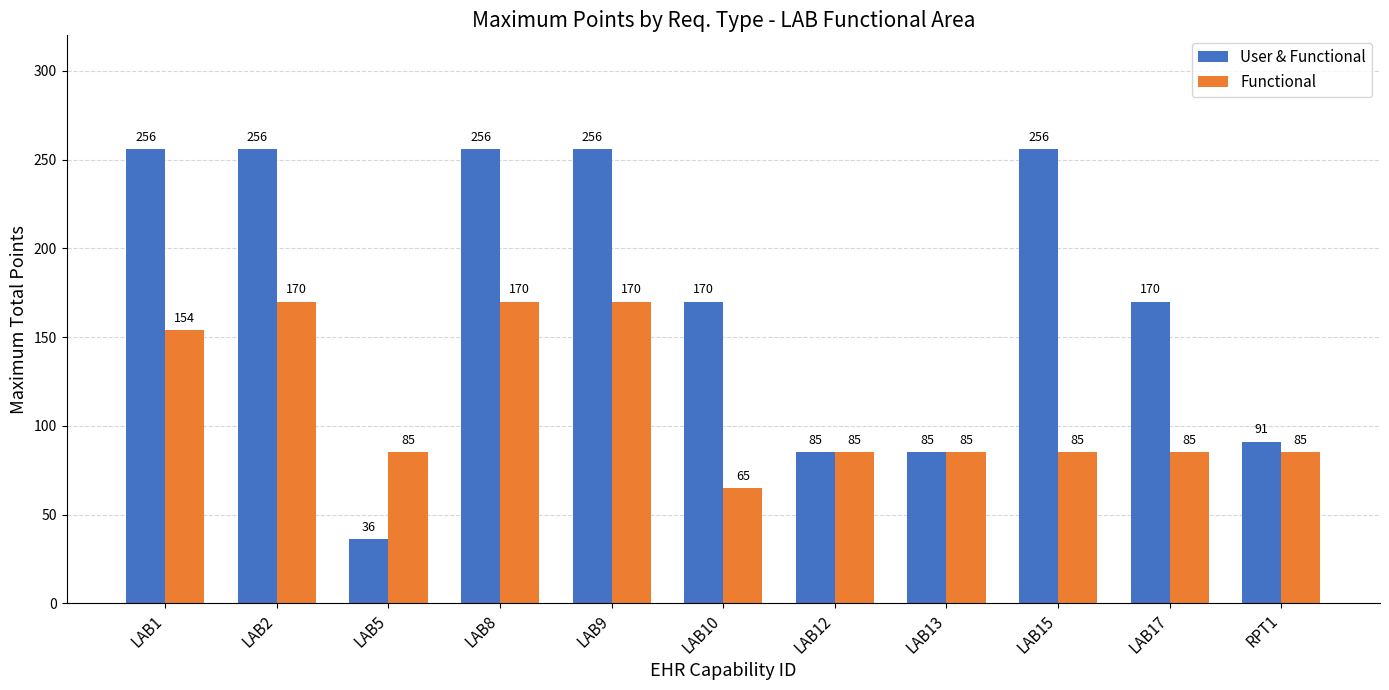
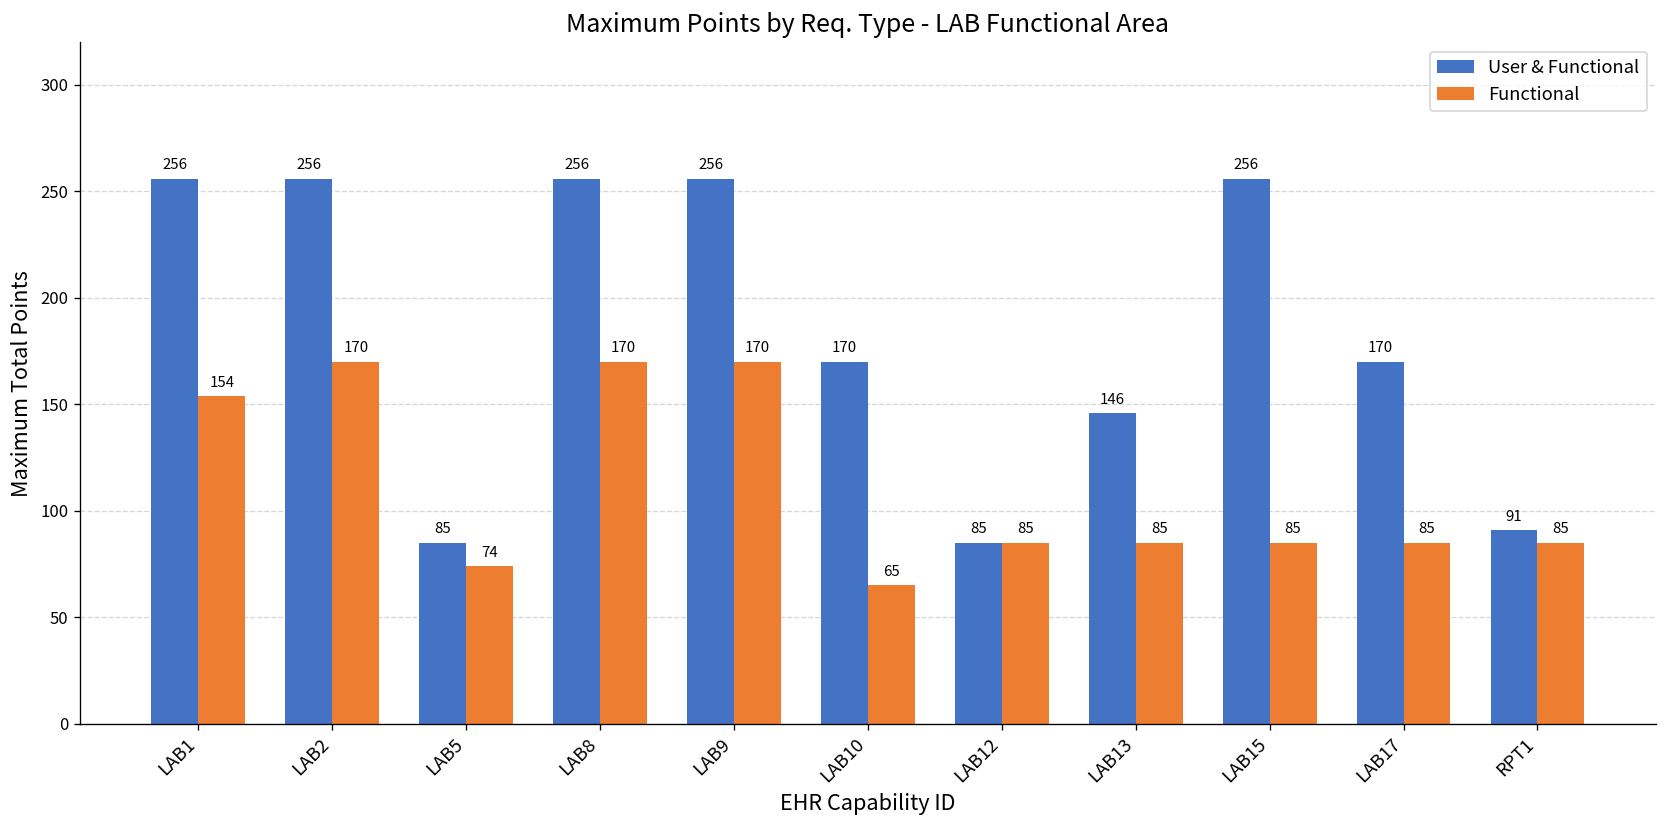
  {
    "User & Functional": {
      "LAB1": 256,
      "LAB2": 256,
-     "LAB5": 36,
+     "LAB5": 85,
      "LAB8": 256,
      "LAB9": 256,
      "LAB10": 170,
      "LAB12": 85,
-     "LAB13": 85,
+     "LAB13": 146,
      "LAB15": 256,
      "LAB17": 170,
      "RPT1": 91
    },
    "Functional": {
      "LAB1": 154,
      "LAB2": 170,
-     "LAB5": 85,
+     "LAB5": 74,
      "LAB8": 170,
      "LAB9": 170,
      "LAB10": 65,
      "LAB12": 85,
      "LAB13": 85,
      "LAB15": 85,
      "LAB17": 85,
      "RPT1": 85
    }
  }
